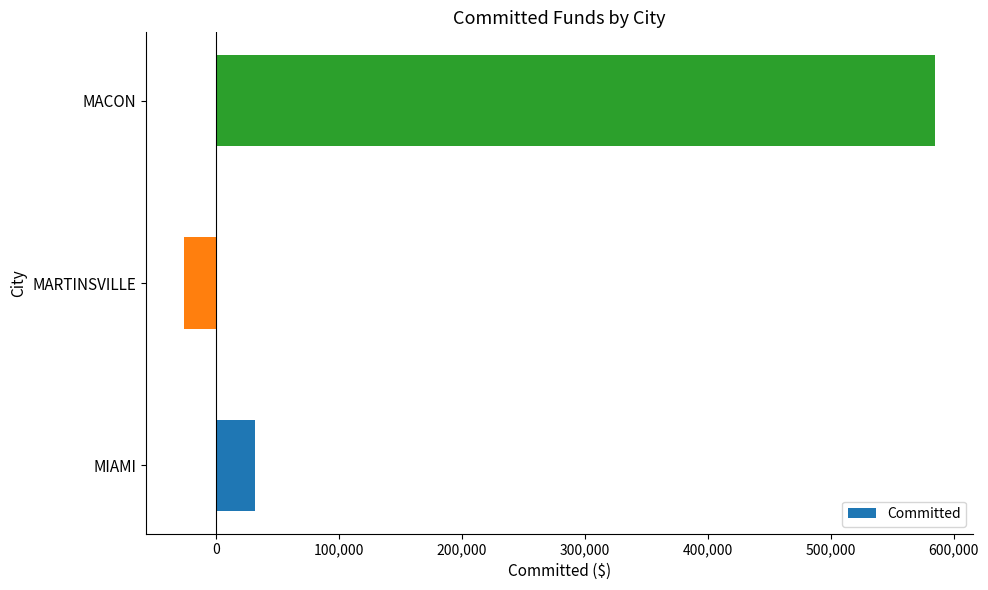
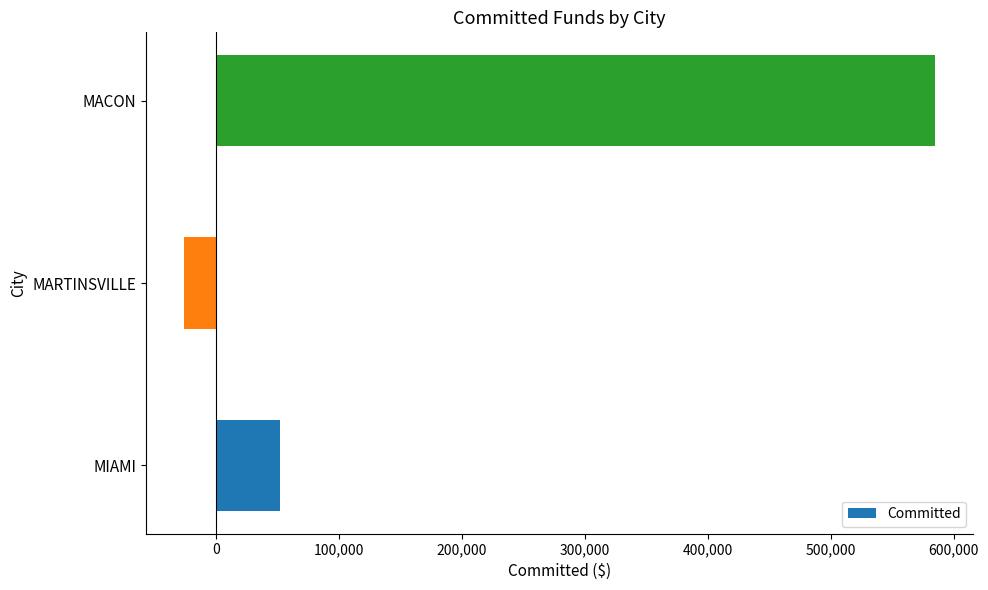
  {
    "MACON": "585,000",
    "MARTINSVILLE": "-26,000",
-   "MIAMI": "32,000"
+   "MIAMI": "52,000"
  }
